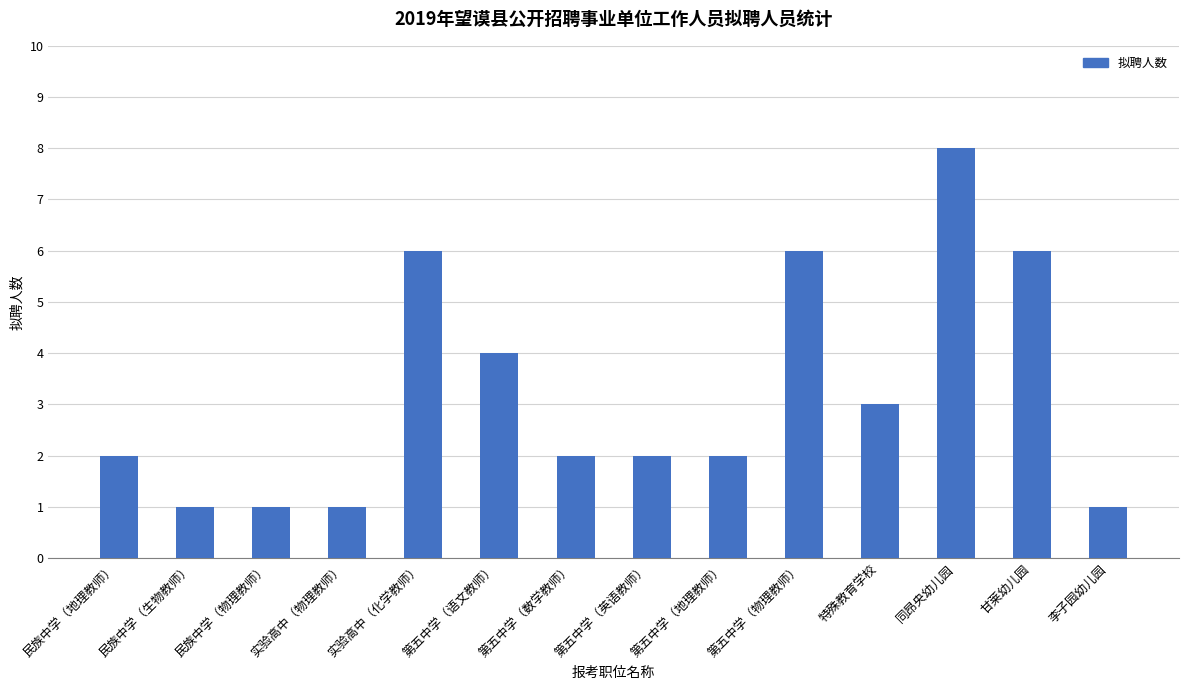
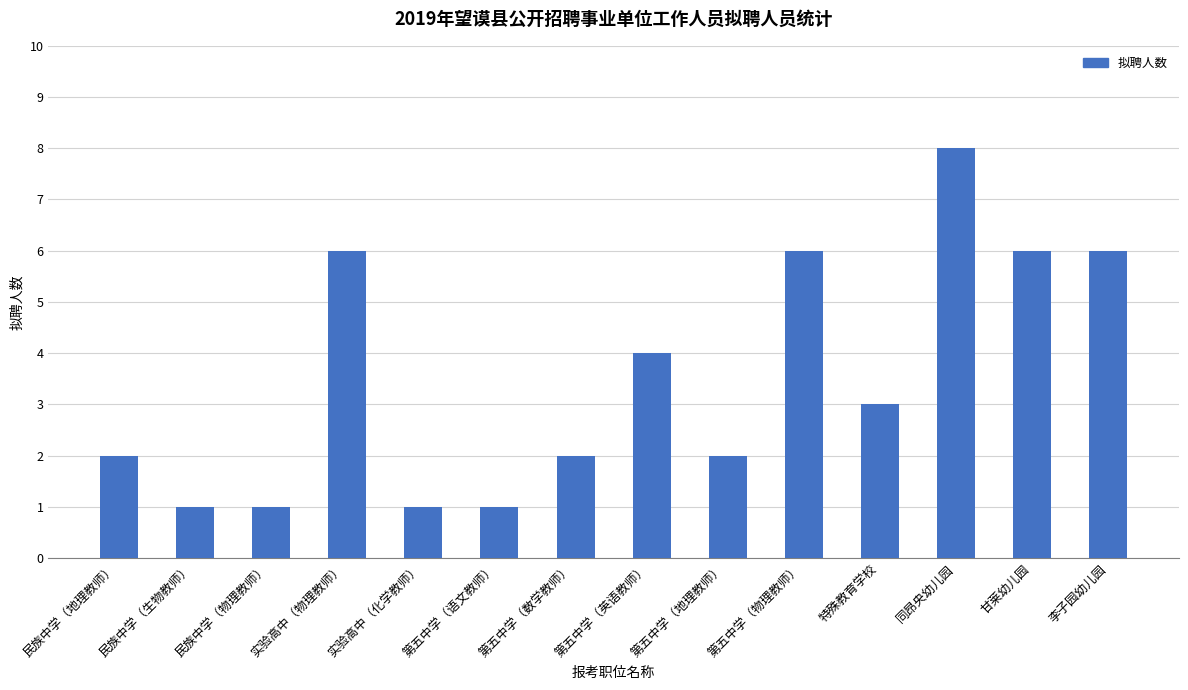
  {
    "民族中学（地理教师）": 2,
    "民族中学（生物教师）": 1,
    "民族中学（物理教师）": 1,
-   "实验高中（物理教师）": 1,
-   "实验高中（化学教师）": 6,
-   "第五中学（语文教师）": 4,
+   "实验高中（物理教师）": 6,
+   "实验高中（化学教师）": 1,
+   "第五中学（语文教师）": 1,
    "第五中学（数学教师）": 2,
-   "第五中学（英语教师）": 2,
+   "第五中学（英语教师）": 4,
    "第五中学（地理教师）": 2,
    "第五中学（物理教师）": 6,
    "特殊教育学校": 3,
    "同昂央幼儿园": 8,
    "甘莱幼儿园": 6,
-   "李子园幼儿园": 1
+   "李子园幼儿园": 6
  }
